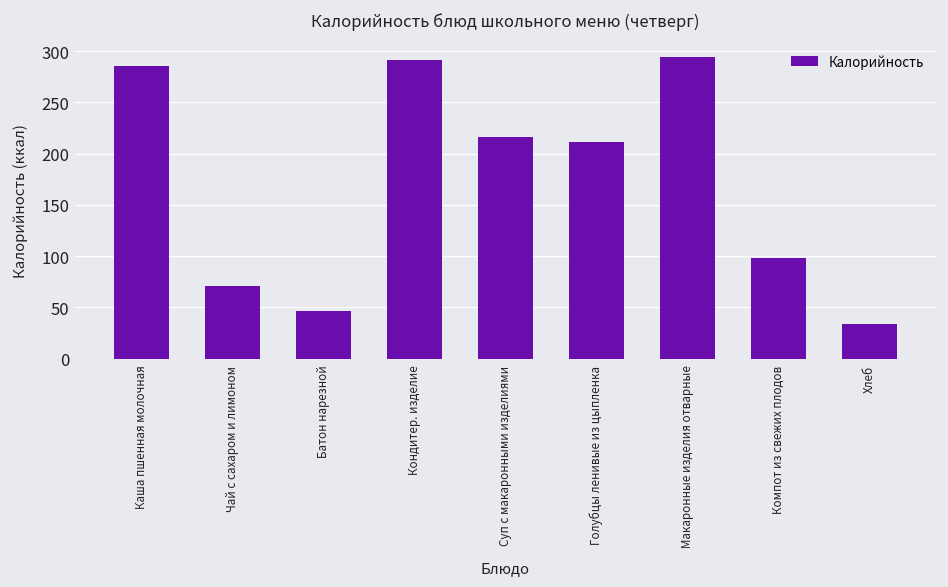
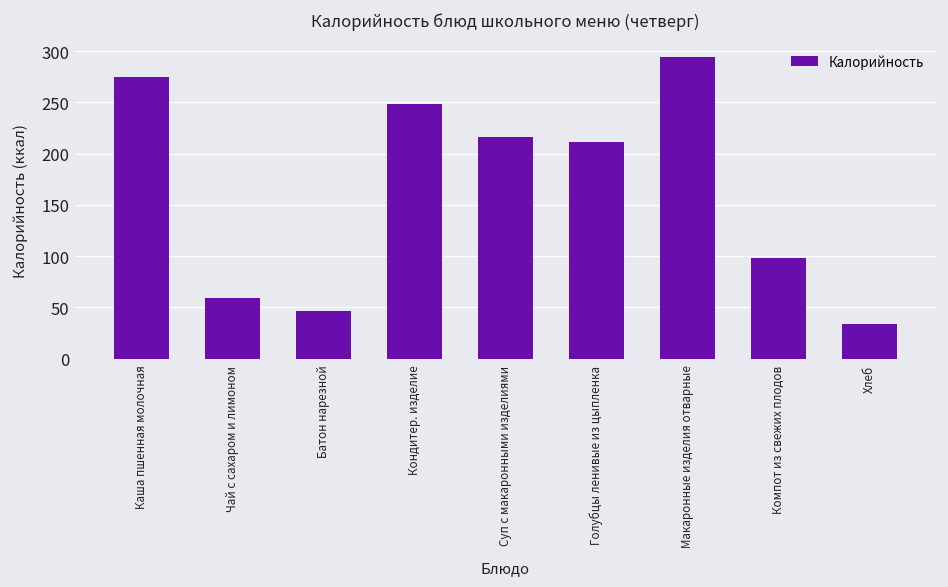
  {
-   "Каша пшенная молочная": 290,
-   "Чай с сахаром и лимоном": 70,
+   "Каша пшенная молочная": 280,
+   "Чай с сахаром и лимоном": 60,
    "Батон нарезной": 50,
-   "Кондитер. изделие": 290,
+   "Кондитер. изделие": 250,
    "Суп с макаронными изделиями": 220,
    "Голубцы ленивые из цыпленка": 210,
    "Макаронные изделия отварные": 290,
    "Компот из свежих плодов": 100,
    "Хлеб": 30
  }
